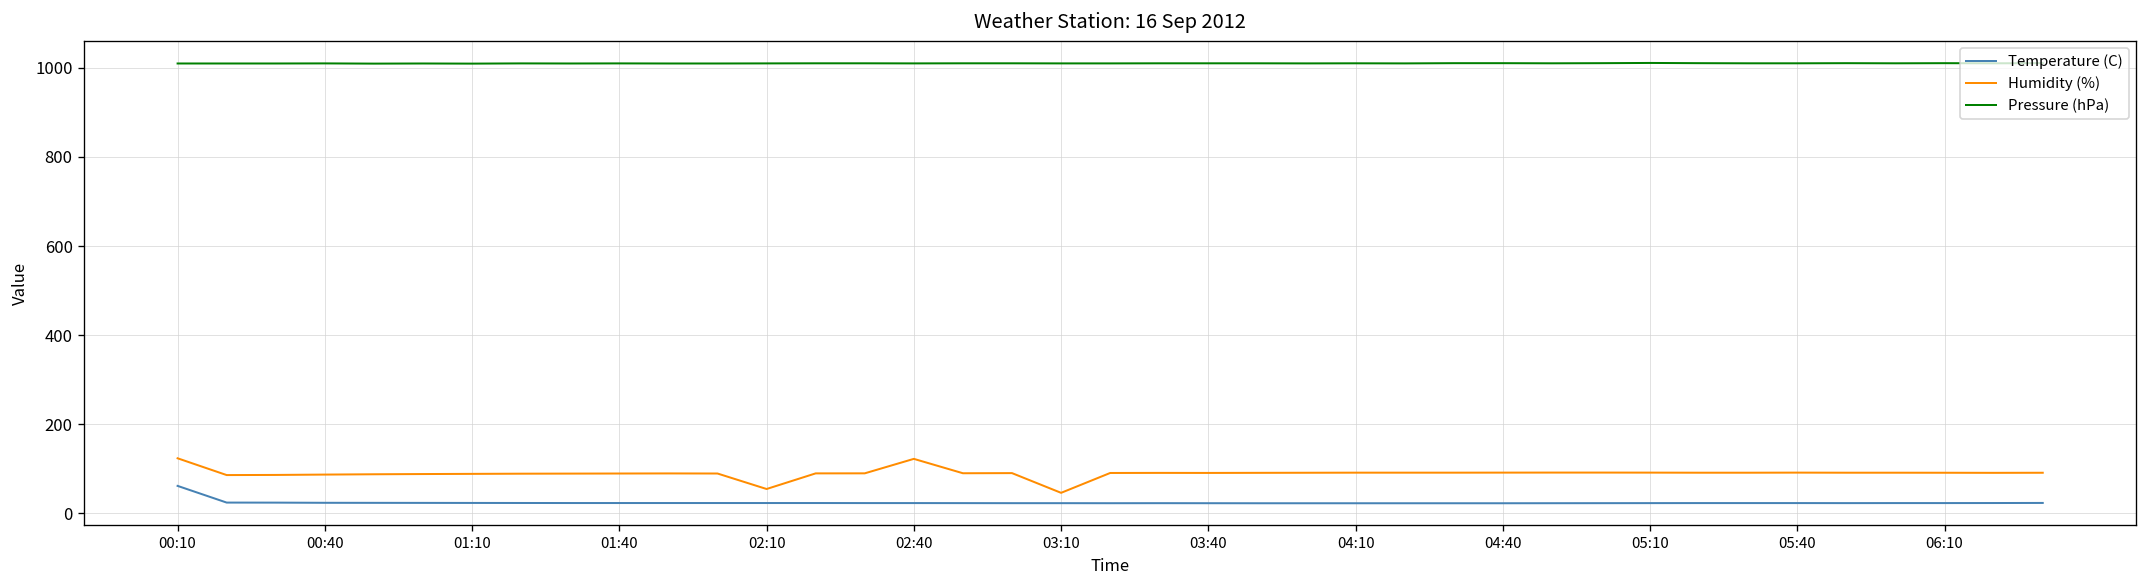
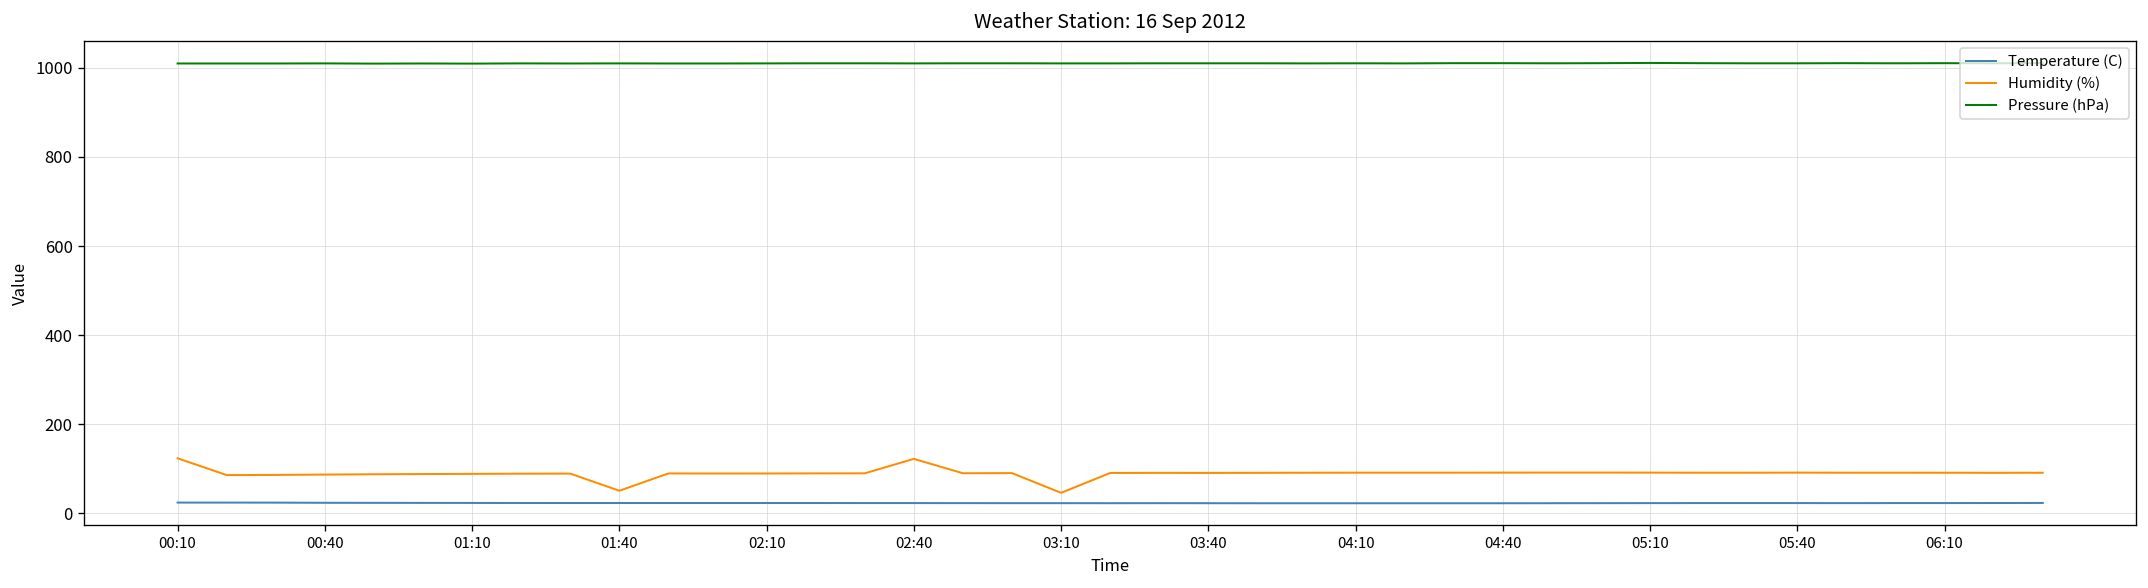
  {
    "Temperature (C)": {
-     "00:10": 60,
+     "00:10": 20,
      "00:40": 20,
      "01:10": 20,
      "01:40": 20,
      "02:10": 20,
      "02:40": 20,
      "03:10": 20,
      "03:40": 20,
      "04:10": 20,
      "04:40": 20,
      "05:10": 20,
      "05:40": 20,
      "06:10": 20
    },
    "Humidity (%)": {
      "00:10": 120,
      "00:40": 90,
      "01:10": 90,
-     "01:40": 90,
-     "02:10": 50,
+     "01:40": 50,
+     "02:10": 90,
      "02:40": 120,
      "03:10": 50,
      "03:40": 90,
      "04:10": 90,
      "04:40": 90,
      "05:10": 90,
      "05:40": 90,
      "06:10": 90
    },
    "Pressure (hPa)": {
      "00:10": 1010,
      "00:40": 1010,
      "01:10": 1010,
      "01:40": 1010,
      "02:10": 1010,
      "02:40": 1010,
      "03:10": 1010,
      "03:40": 1010,
      "04:10": 1010,
      "04:40": 1010,
      "05:10": 1010,
      "05:40": 1010,
      "06:10": 1010
    }
  }
